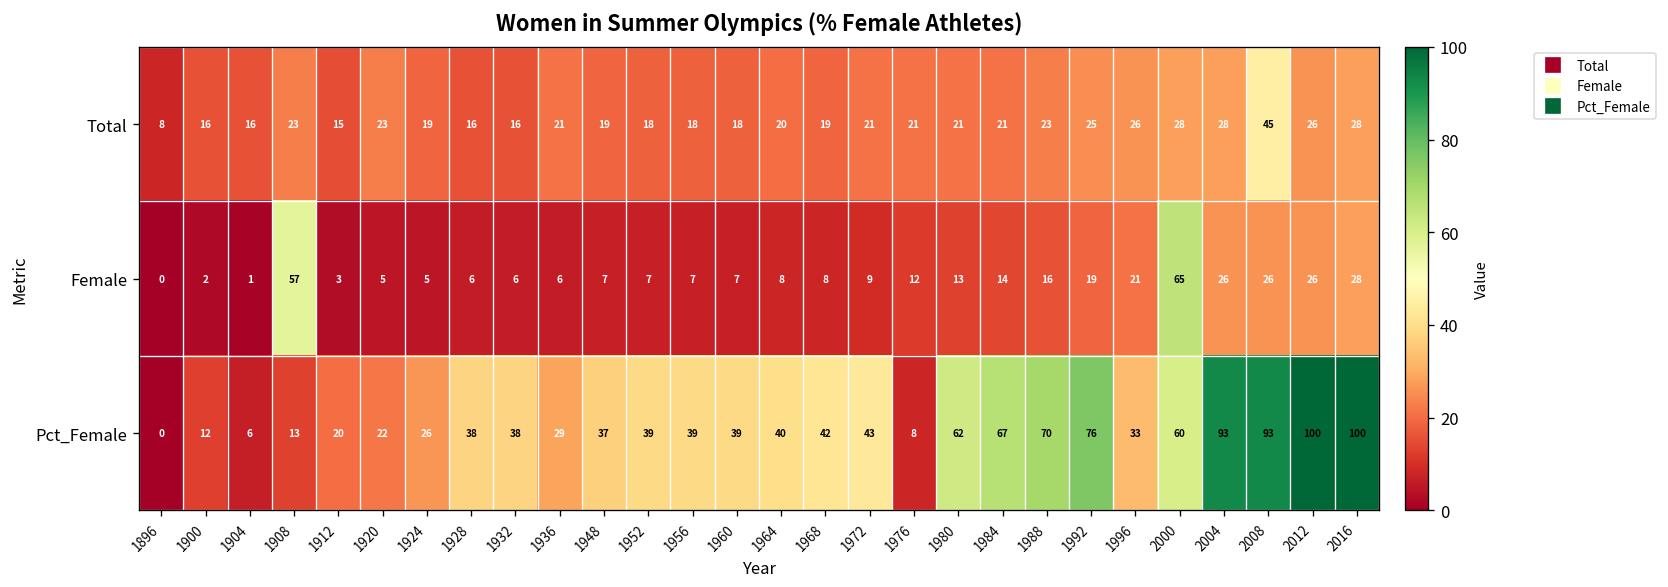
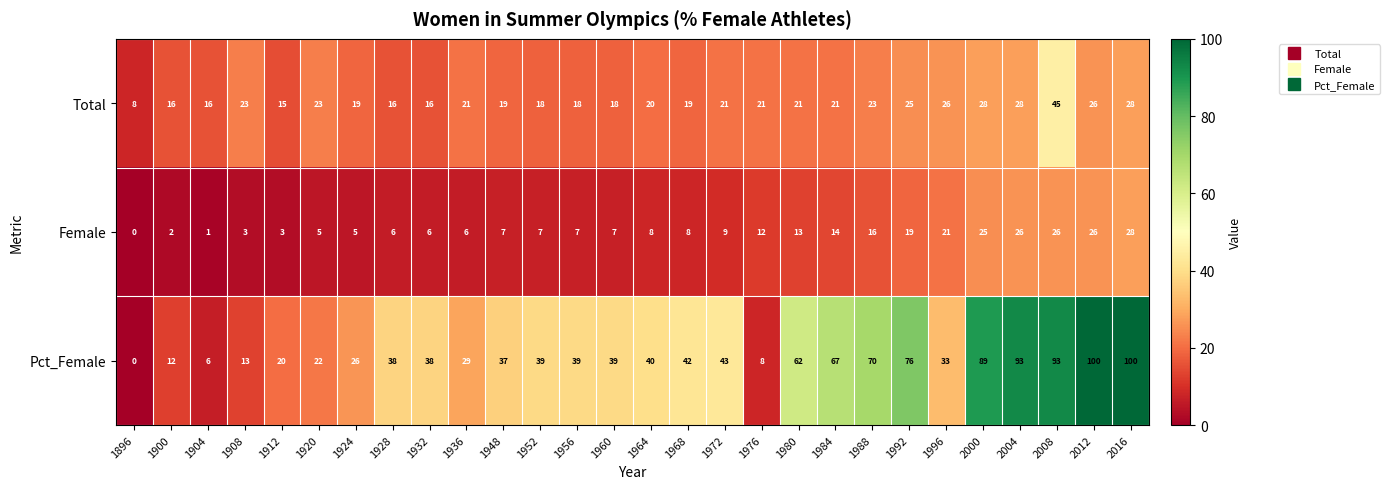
  {
    "Total": {
      "1896": 8,
      "1900": 16,
      "1904": 16,
      "1908": 23,
      "1912": 15,
      "1920": 23,
      "1924": 19,
      "1928": 16,
      "1932": 16,
      "1936": 21,
      "1948": 19,
      "1952": 18,
      "1956": 18,
      "1960": 18,
      "1964": 20,
      "1968": 19,
      "1972": 21,
      "1976": 21,
      "1980": 21,
      "1984": 21,
      "1988": 23,
      "1992": 25,
      "1996": 26,
      "2000": 28,
      "2004": 28,
      "2008": 45,
      "2012": 26,
      "2016": 28
    },
    "Female": {
      "1896": 0,
      "1900": 2,
      "1904": 1,
-     "1908": 57,
+     "1908": 3,
      "1912": 3,
      "1920": 5,
      "1924": 5,
      "1928": 6,
      "1932": 6,
      "1936": 6,
      "1948": 7,
      "1952": 7,
      "1956": 7,
      "1960": 7,
      "1964": 8,
      "1968": 8,
      "1972": 9,
      "1976": 12,
      "1980": 13,
      "1984": 14,
      "1988": 16,
      "1992": 19,
      "1996": 21,
-     "2000": 65,
+     "2000": 25,
      "2004": 26,
      "2008": 26,
      "2012": 26,
      "2016": 28
    },
    "Pct_Female": {
      "1896": 0,
      "1900": 12,
      "1904": 6,
      "1908": 13,
      "1912": 20,
      "1920": 22,
      "1924": 26,
      "1928": 38,
      "1932": 38,
      "1936": 29,
      "1948": 37,
      "1952": 39,
      "1956": 39,
      "1960": 39,
      "1964": 40,
      "1968": 42,
      "1972": 43,
      "1976": 8,
      "1980": 62,
      "1984": 67,
      "1988": 70,
      "1992": 76,
      "1996": 33,
-     "2000": 60,
+     "2000": 89,
      "2004": 93,
      "2008": 93,
      "2012": 100,
      "2016": 100
    }
  }
